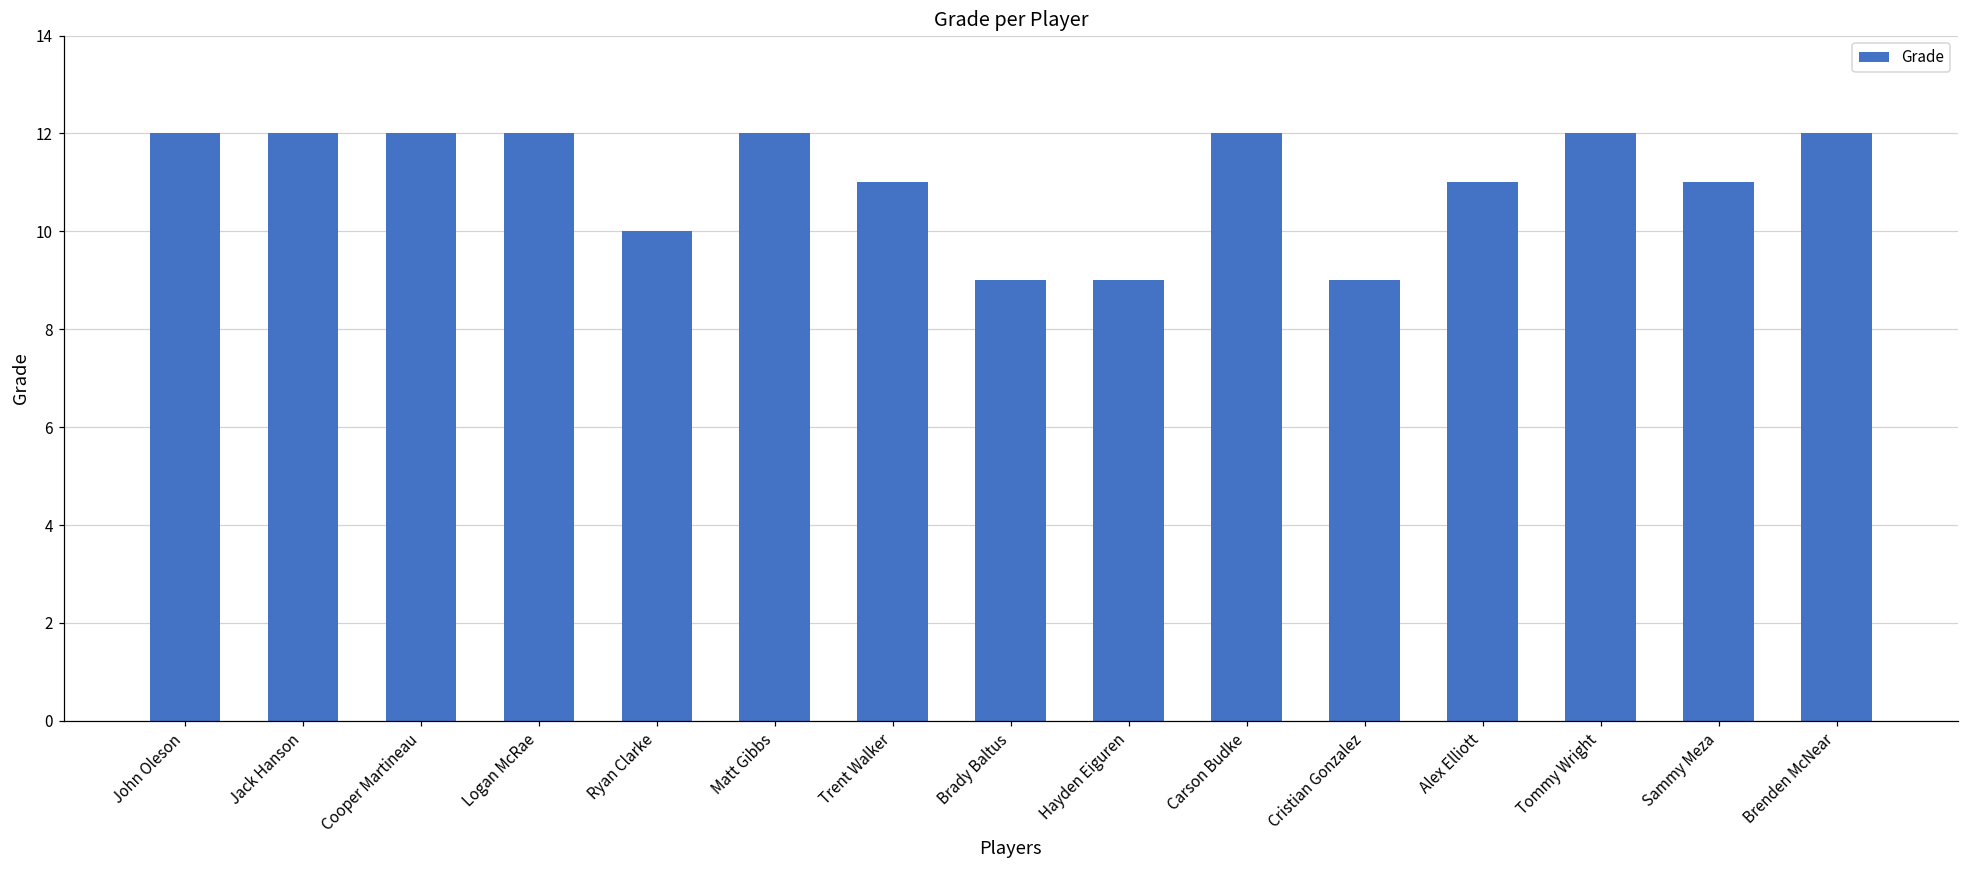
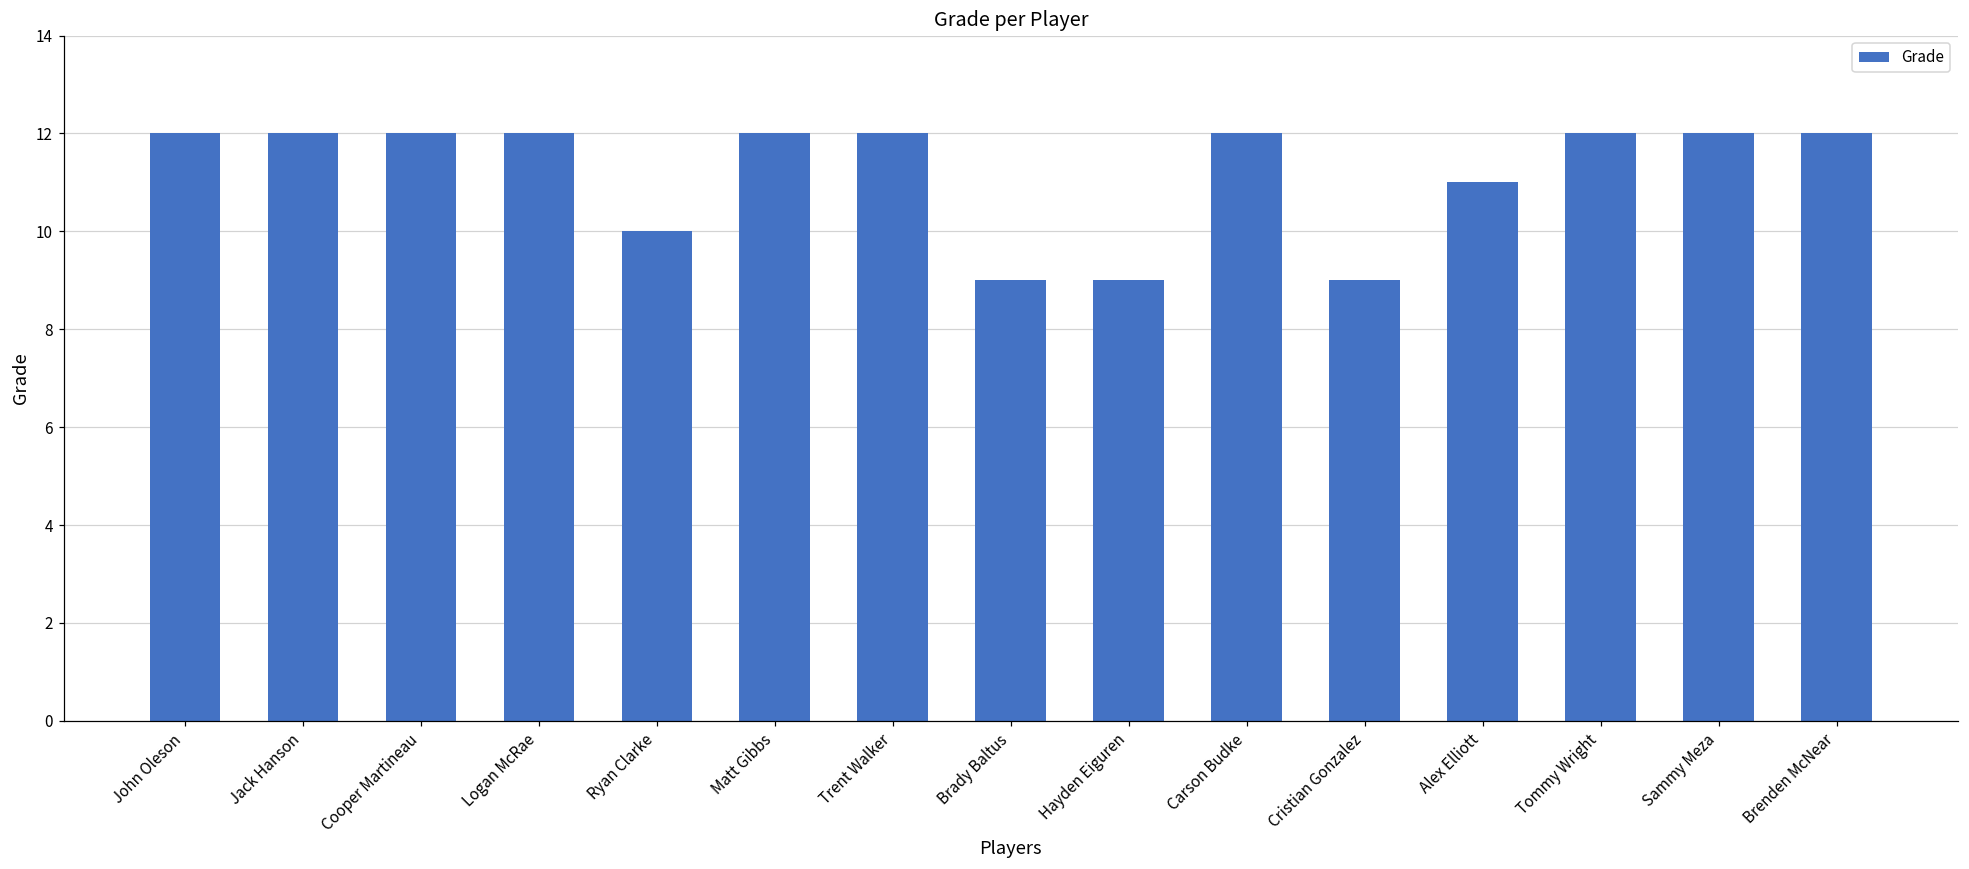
  {
    "John Oleson": 12,
    "Jack Hanson": 12,
    "Cooper Martineau": 12,
    "Logan McRae": 12,
    "Ryan Clarke": 10,
    "Matt Gibbs": 12,
-   "Trent Walker": 11,
+   "Trent Walker": 12,
    "Brady Baltus": 9,
    "Hayden Eiguren": 9,
    "Carson Budke": 12,
    "Cristian Gonzalez": 9,
    "Alex Elliott": 11,
    "Tommy Wright": 12,
-   "Sammy Meza": 11,
+   "Sammy Meza": 12,
    "Brenden McNear": 12
  }
